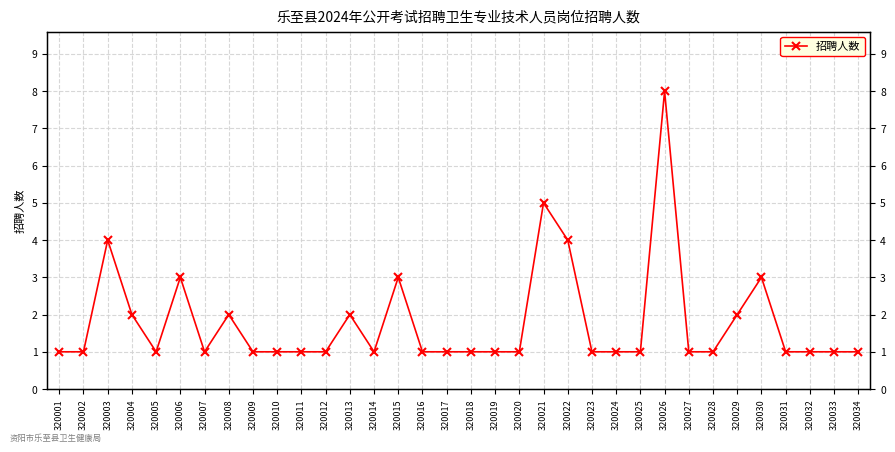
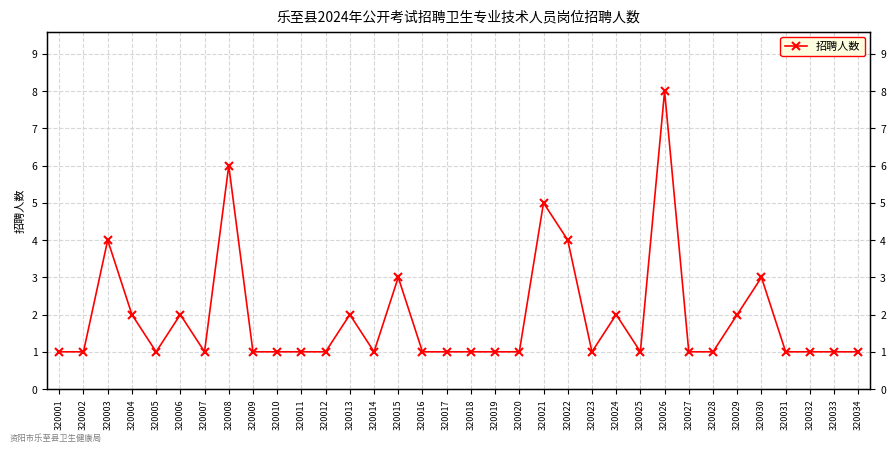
  {
    "320001": 1,
    "320002": 1,
    "320003": 4,
    "320004": 2,
    "320005": 1,
-   "320006": 3,
+   "320006": 2,
    "320007": 1,
-   "320008": 2,
+   "320008": 6,
    "320009": 1,
    "320010": 1,
    "320011": 1,
    "320012": 1,
    "320013": 2,
    "320014": 1,
    "320015": 3,
    "320016": 1,
    "320017": 1,
    "320018": 1,
    "320019": 1,
    "320020": 1,
    "320021": 5,
    "320022": 4,
    "320023": 1,
-   "320024": 1,
+   "320024": 2,
    "320025": 1,
    "320026": 8,
    "320027": 1,
    "320028": 1,
    "320029": 2,
    "320030": 3,
    "320031": 1,
    "320032": 1,
    "320033": 1,
    "320034": 1
  }
